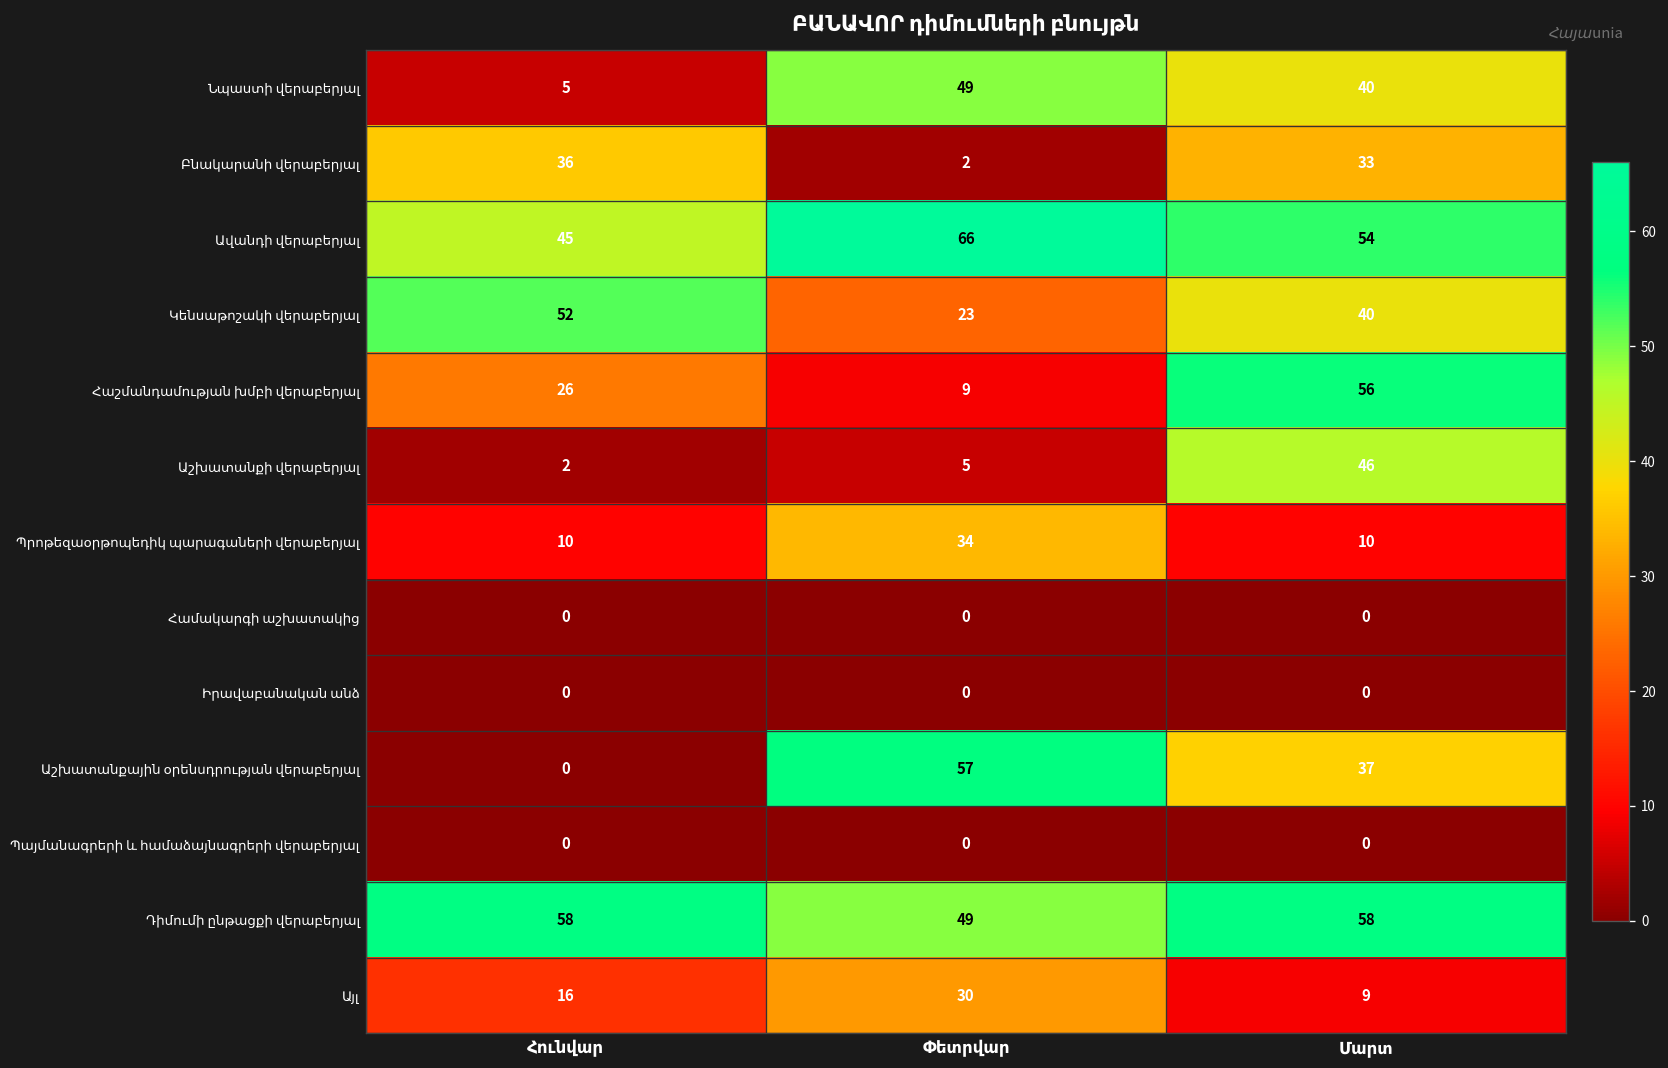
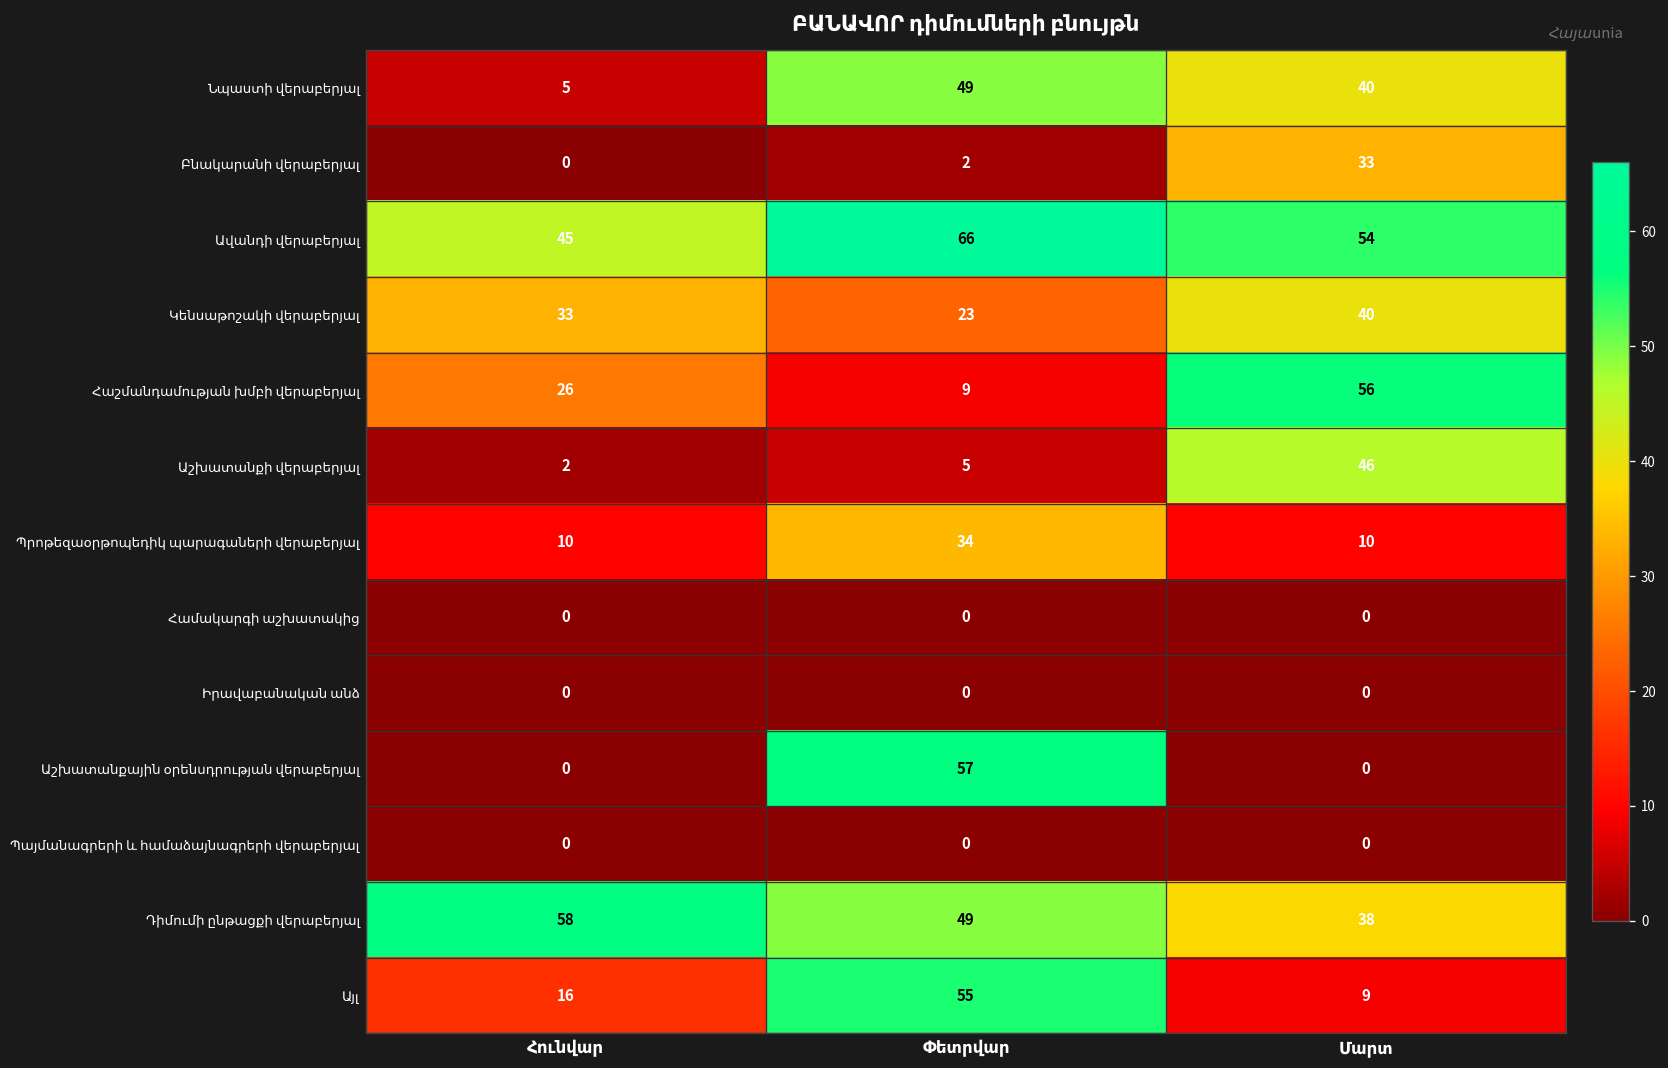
  {
    "Նպաստի վերաբերյալ": {
      "Հունվար": 5,
      "Փետրվար": 49,
      "Մարտ": 40
    },
    "Բնակարանի վերաբերյալ": {
-     "Հունվար": 36,
+     "Հունվար": 0,
      "Փետրվար": 2,
      "Մարտ": 33
    },
    "Ավանդի վերաբերյալ": {
      "Հունվար": 45,
      "Փետրվար": 66,
      "Մարտ": 54
    },
    "Կենսաթոշակի վերաբերյալ": {
-     "Հունվար": 52,
+     "Հունվար": 33,
      "Փետրվար": 23,
      "Մարտ": 40
    },
    "Հաշմանդամության խմբի վերաբերյալ": {
      "Հունվար": 26,
      "Փետրվար": 9,
      "Մարտ": 56
    },
    "Աշխատանքի վերաբերյալ": {
      "Հունվար": 2,
      "Փետրվար": 5,
      "Մարտ": 46
    },
    "Պրոթեզաօրթոպեդիկ պարագաների վերաբերյալ": {
      "Հունվար": 10,
      "Փետրվար": 34,
      "Մարտ": 10
    },
    "Համակարգի աշխատակից": {
      "Հունվար": 0,
      "Փետրվար": 0,
      "Մարտ": 0
    },
    "Իրավաբանական անձ": {
      "Հունվար": 0,
      "Փետրվար": 0,
      "Մարտ": 0
    },
    "Աշխատանքային օրենսդրության վերաբերյալ": {
      "Հունվար": 0,
      "Փետրվար": 57,
-     "Մարտ": 37
+     "Մարտ": 0
    },
    "Պայմանագրերի և համաձայնագրերի վերաբերյալ": {
      "Հունվար": 0,
      "Փետրվար": 0,
      "Մարտ": 0
    },
    "Դիմումի ընթացքի վերաբերյալ": {
      "Հունվար": 58,
      "Փետրվար": 49,
-     "Մարտ": 58
+     "Մարտ": 38
    },
    "Այլ": {
      "Հունվար": 16,
-     "Փետրվար": 30,
+     "Փետրվար": 55,
      "Մարտ": 9
    }
  }
